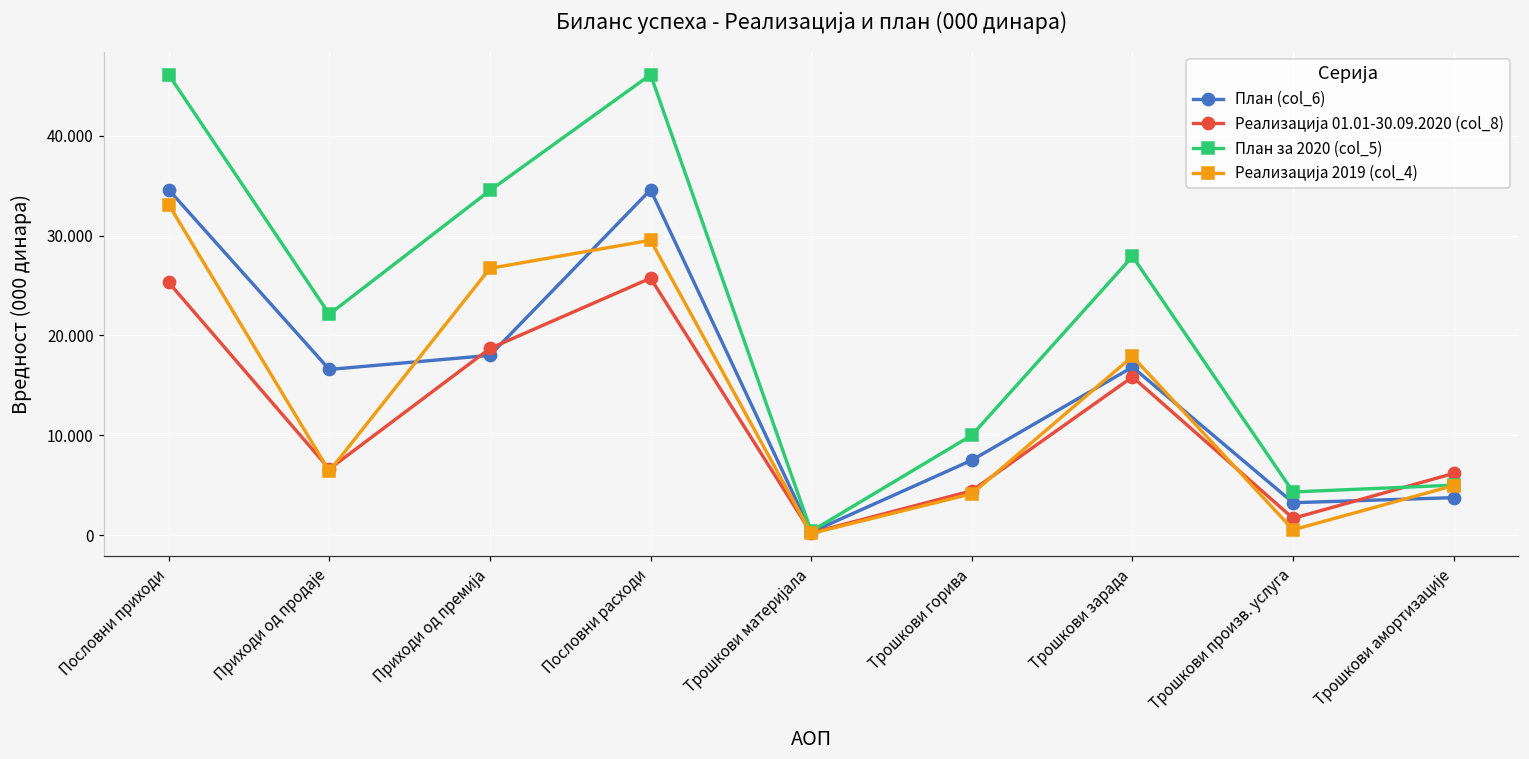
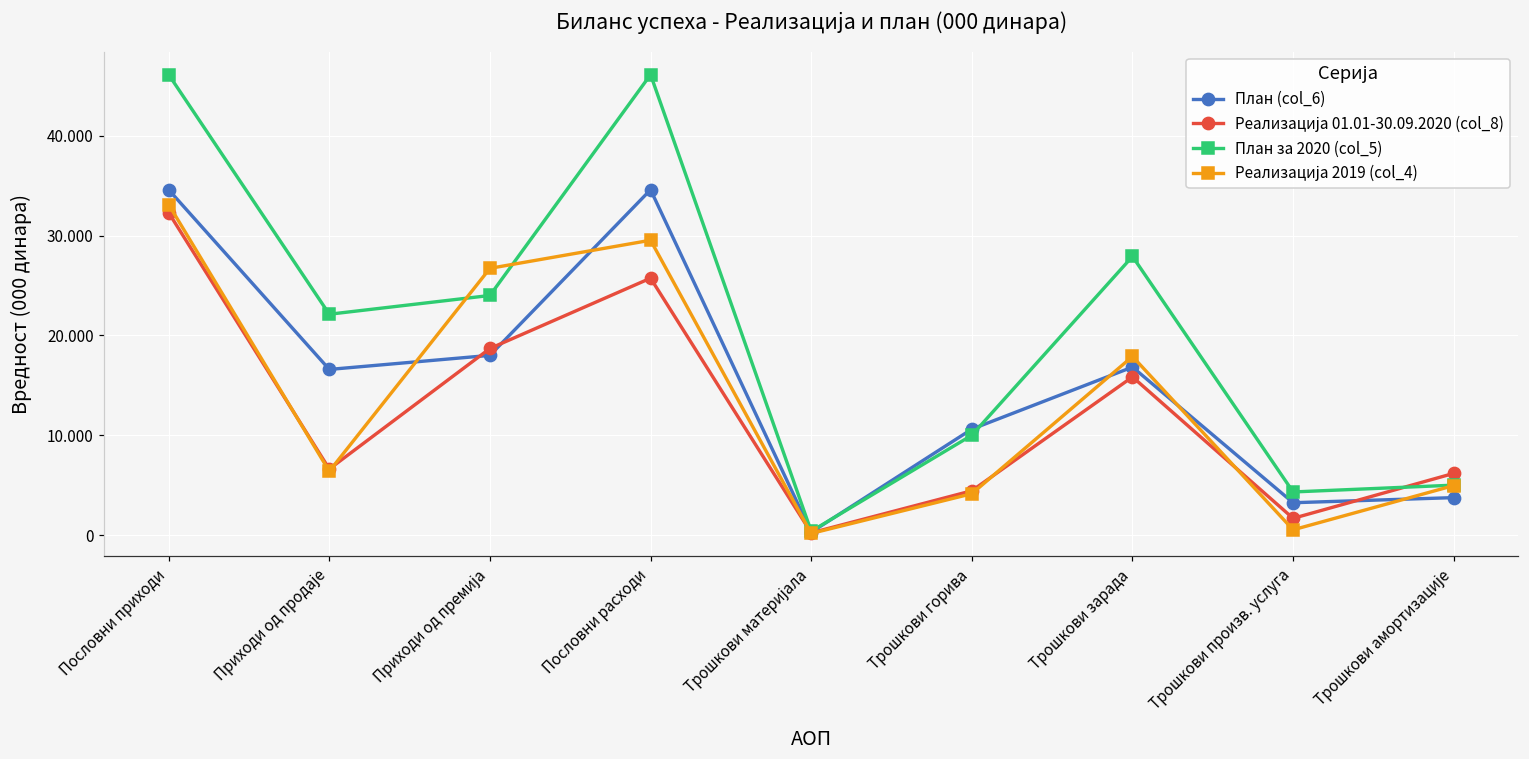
  {
    "План (col_6)": {
      "Пословни приходи": 35,
      "Приходи од продаје": 17,
      "Приходи од премија": 18,
      "Пословни расходи": 35,
-     "Трошкови горива": 8,
+     "Трошкови горива": 11,
      "Трошкови зарада": 17,
      "Трошкови произв. услуга": 3,
      "Трошкови амортизације": 4
    },
    "Реализација 01.01-30.09.2020 (col_8)": {
-     "Пословни приходи": 25,
+     "Пословни приходи": 32,
      "Приходи од премија": 19,
      "Пословни расходи": 26,
      "Трошкови горива": 4,
      "Трошкови зарада": 16,
      "Трошкови произв. услуга": 2,
      "Трошкови амортизације": 6
    },
    "План за 2020 (col_5)": {
      "Пословни приходи": 46,
      "Приходи од продаје": 22,
-     "Приходи од премија": 35,
+     "Приходи од премија": 24,
      "Пословни расходи": 46,
      "Трошкови горива": 10,
      "Трошкови зарада": 28,
      "Трошкови произв. услуга": 4
    },
    "Реализација 2019 (col_4)": {
      "Пословни приходи": 33,
      "Приходи од премија": 27,
      "Пословни расходи": 30,
      "Трошкови горива": 4,
      "Трошкови зарада": 18,
      "Трошкови произв. услуга": 1
    }
  }
